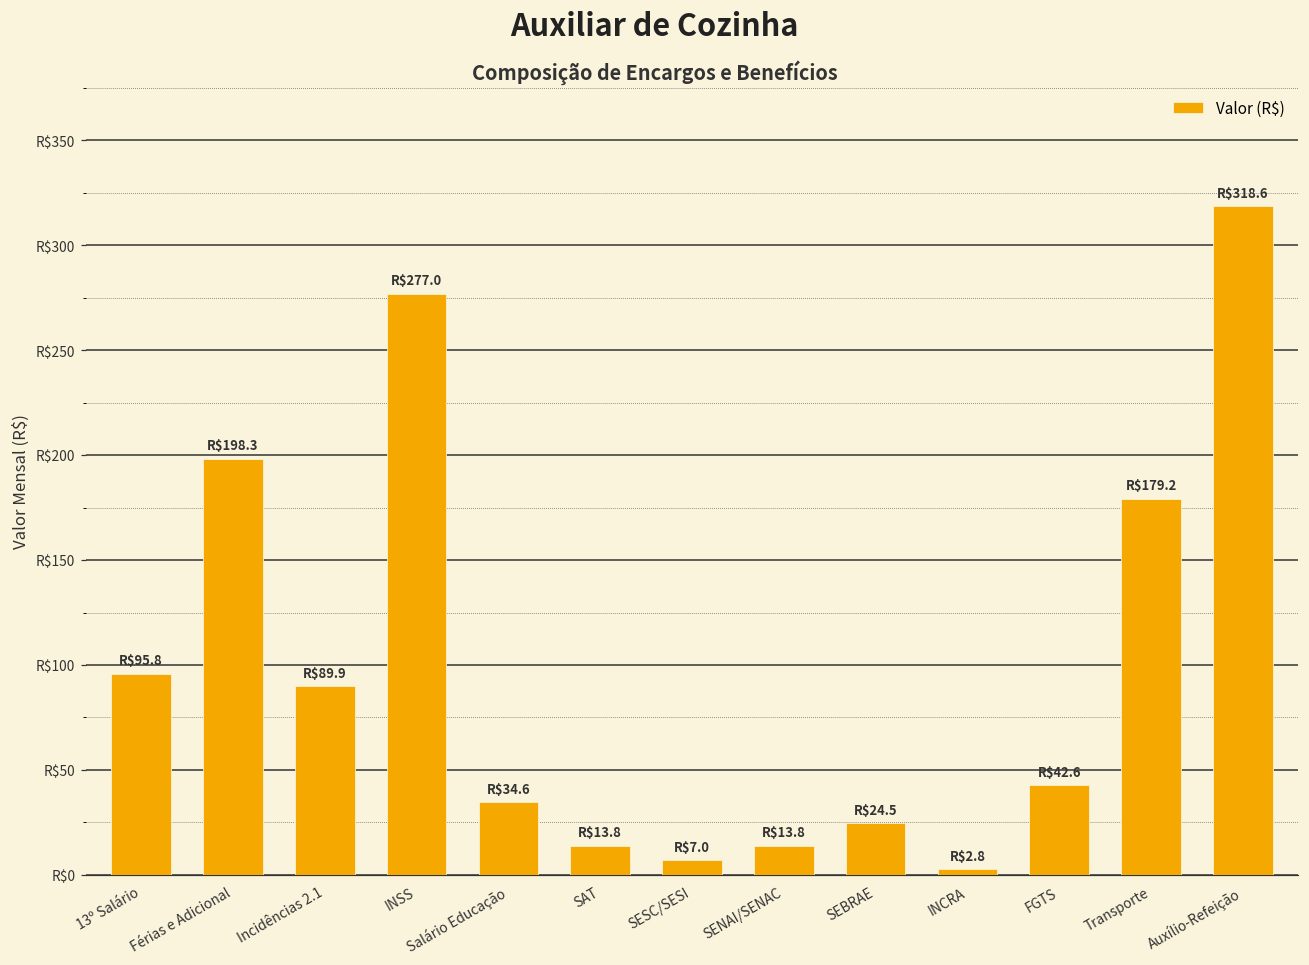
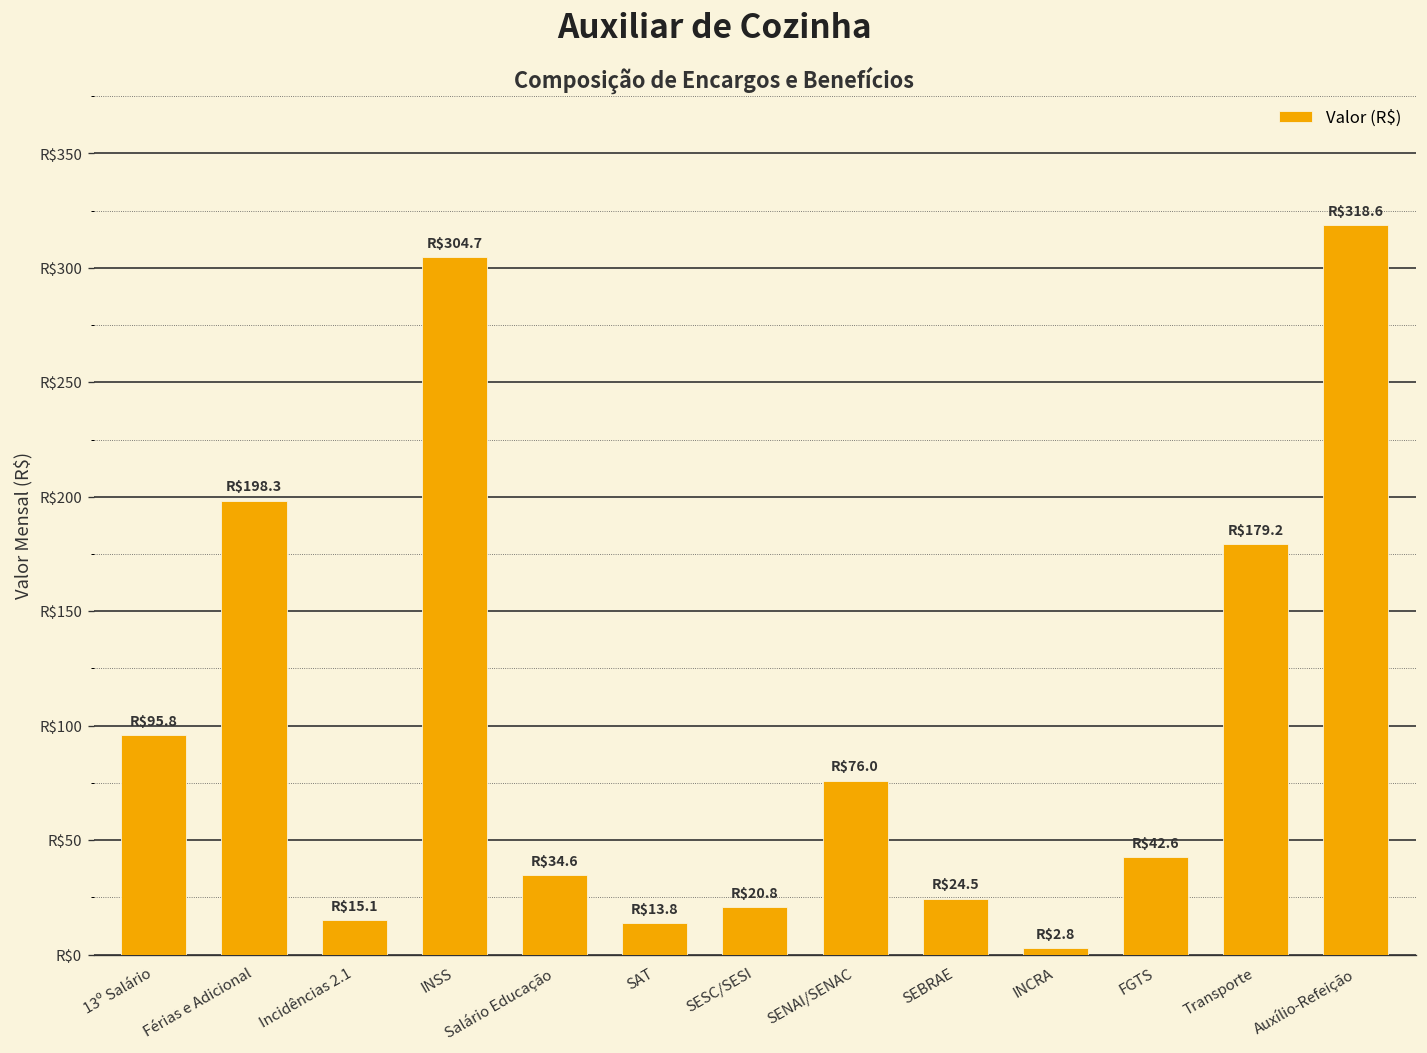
  {
    "13º Salário": "$95.8",
    "Férias e Adicional": "$198.3",
-   "Incidências 2.1": "$89.9",
-   "INSS": "$277.0",
+   "Incidências 2.1": "$15.1",
+   "INSS": "$304.7",
    "Salário Educação": "$34.6",
    "SAT": "$13.8",
-   "SESC/SESI": "$7.0",
-   "SENAI/SENAC": "$13.8",
+   "SESC/SESI": "$20.8",
+   "SENAI/SENAC": "$76.0",
    "SEBRAE": "$24.5",
    "INCRA": "$2.8",
    "FGTS": "$42.6",
    "Transporte": "$179.2",
    "Auxílio-Refeição": "$318.6"
  }
